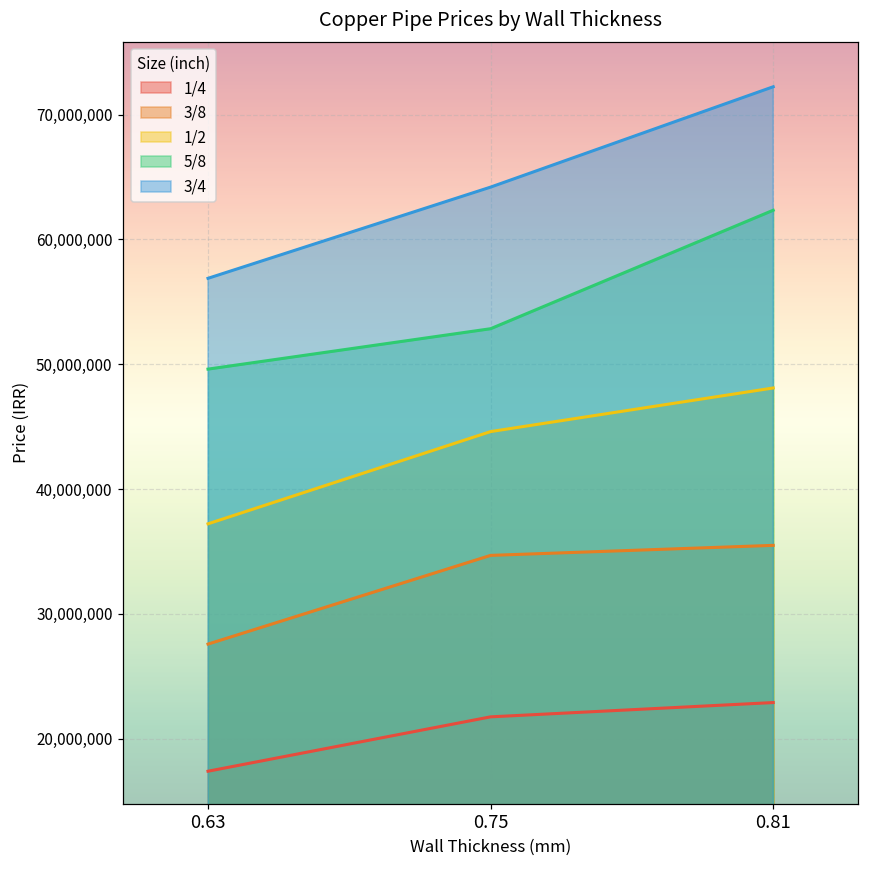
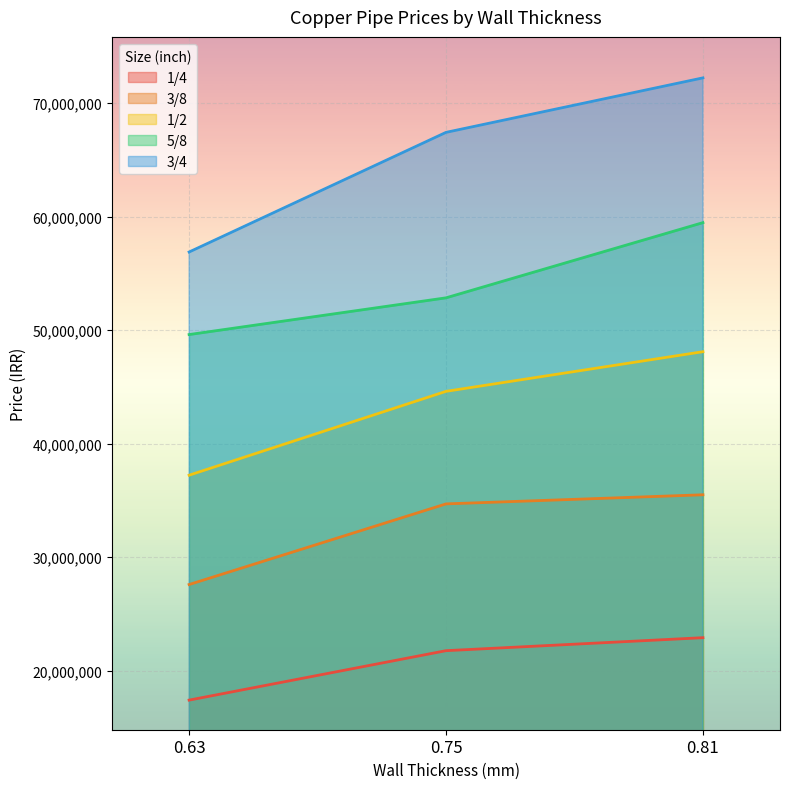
  {
    "5/8": {
      "0.63": "49,600,000",
      "0.75": "52,900,000",
-     "0.81": "62,300,000"
+     "0.81": "59,500,000"
    },
    "3/4": {
      "0.63": "56,900,000",
-     "0.75": "64,200,000",
+     "0.75": "67,400,000",
      "0.81": "72,200,000"
    }
  }
